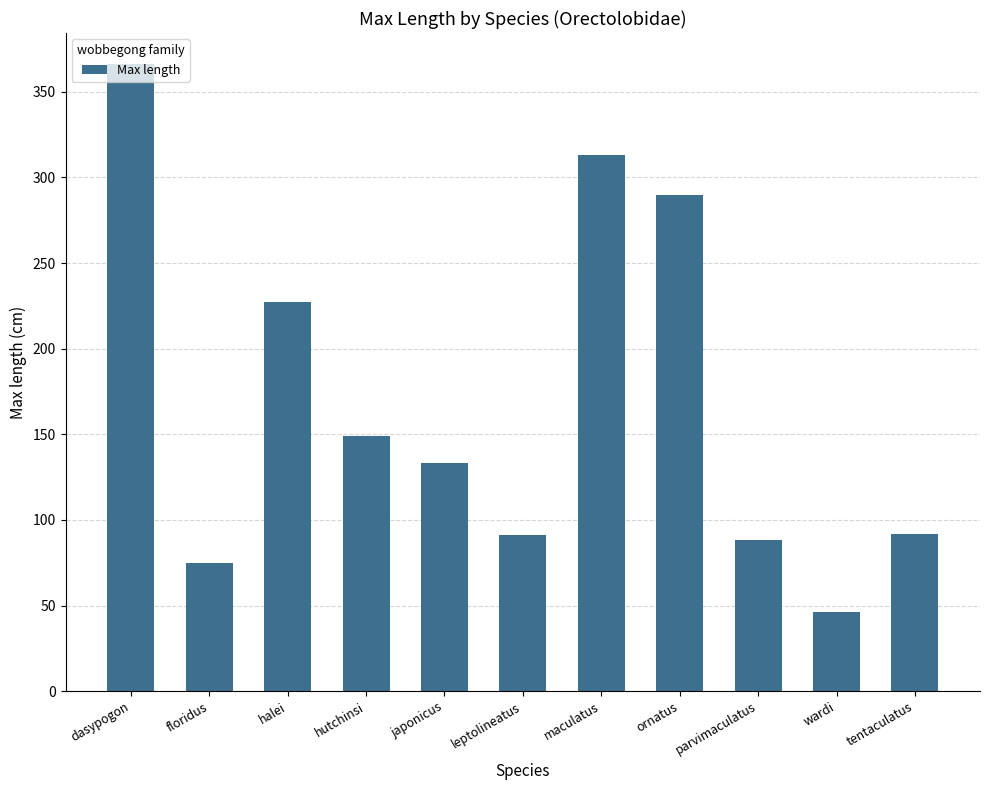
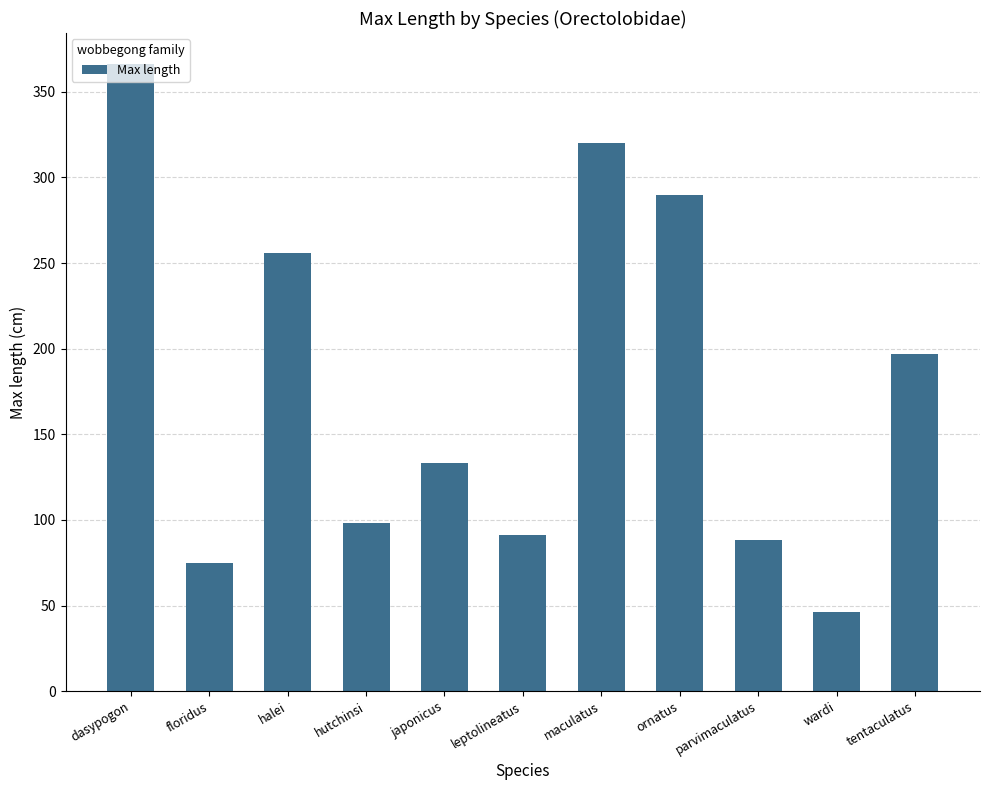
  {
    "floridus": 75,
-   "halei": 227,
-   "hutchinsi": 149,
+   "halei": 256,
+   "hutchinsi": 98,
    "japonicus": 133,
    "leptolineatus": 91,
-   "maculatus": 313,
+   "maculatus": 320,
    "ornatus": 290,
    "parvimaculatus": 89,
    "wardi": 46,
-   "tentaculatus": 92
+   "tentaculatus": 197
  }
